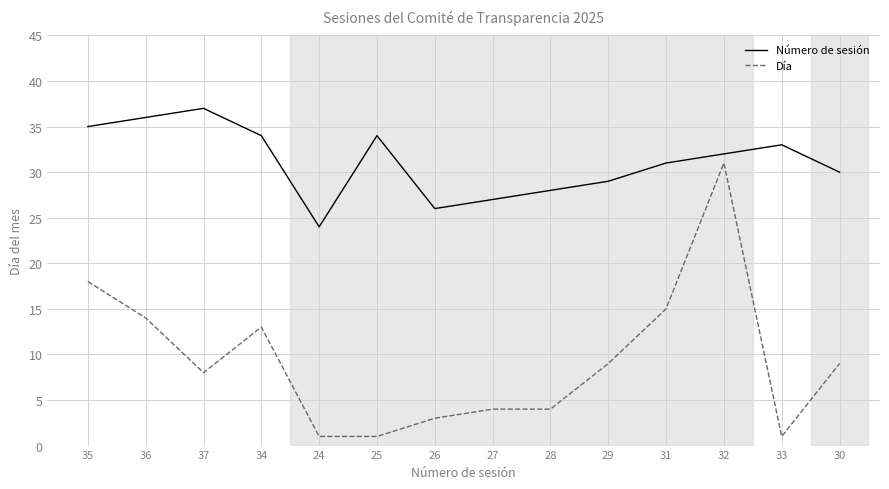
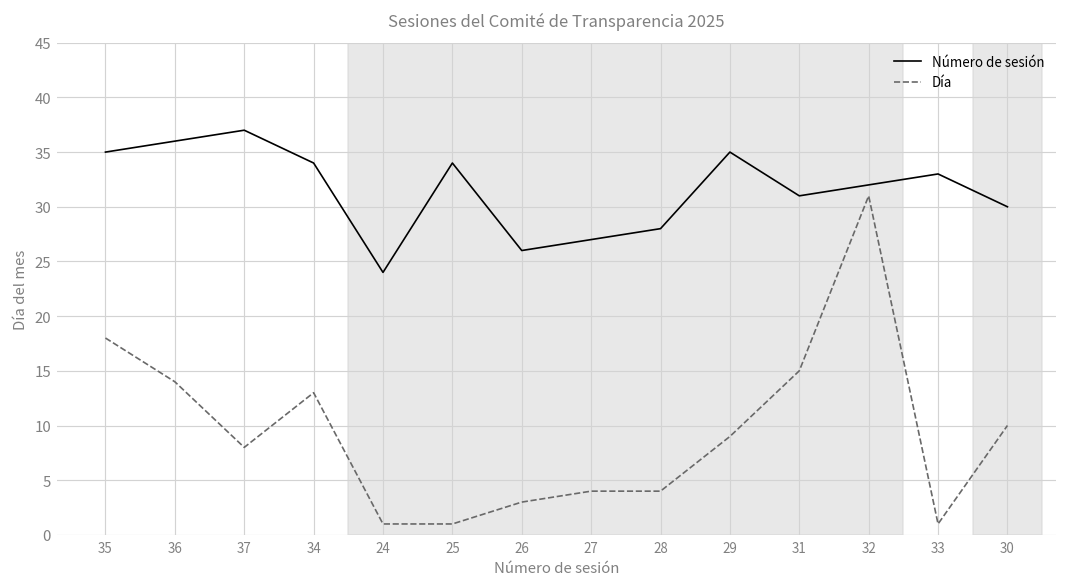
  {
    "Número de sesión": {
      "35": 35,
      "36": 36,
      "37": 37,
      "34": 34,
      "24": 24,
      "25": 34,
      "26": 26,
      "27": 27,
      "28": 28,
-     "29": 29,
+     "29": 35,
      "31": 31,
      "32": 32,
      "33": 33,
      "30": 30
    },
    "Día": {
      "35": 18,
      "36": 14,
      "37": 8,
      "34": 13,
      "24": 1,
      "25": 1,
      "26": 3,
      "27": 4,
      "28": 4,
      "29": 9,
      "31": 15,
      "32": 31,
      "33": 1,
-     "30": 9
+     "30": 10
    }
  }
